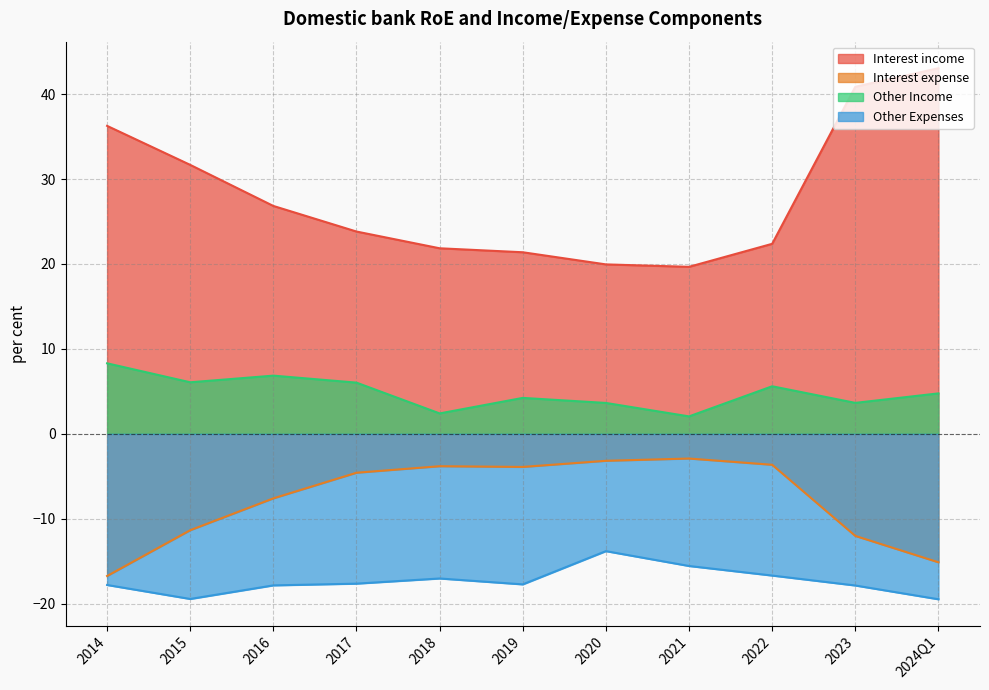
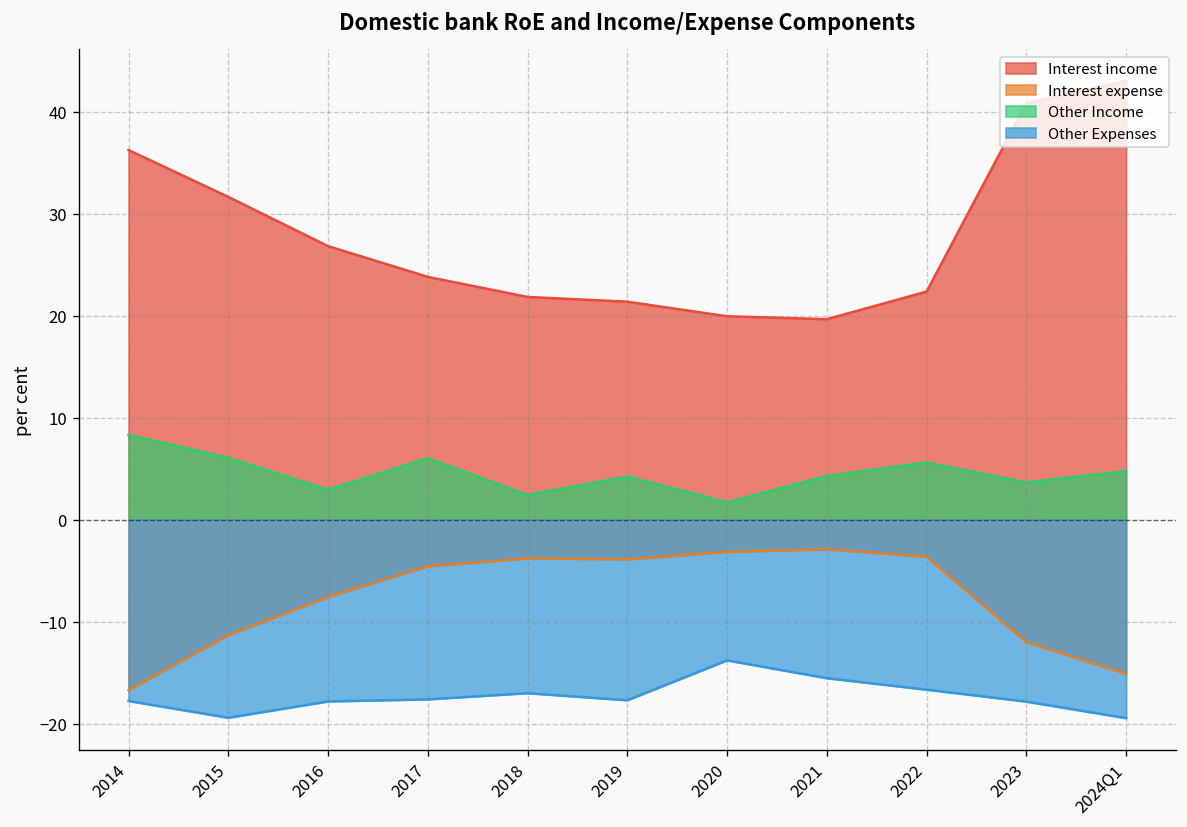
  {
    "Other Income": {
      "2014": 8,
      "2015": 6,
-     "2016": 7,
+     "2016": 3,
      "2017": 6,
      "2018": 2,
      "2019": 4,
-     "2020": 4,
-     "2021": 2,
+     "2020": 2,
+     "2021": 4,
      "2022": 6,
      "2023": 4,
      "2024Q1": 5
    }
  }
